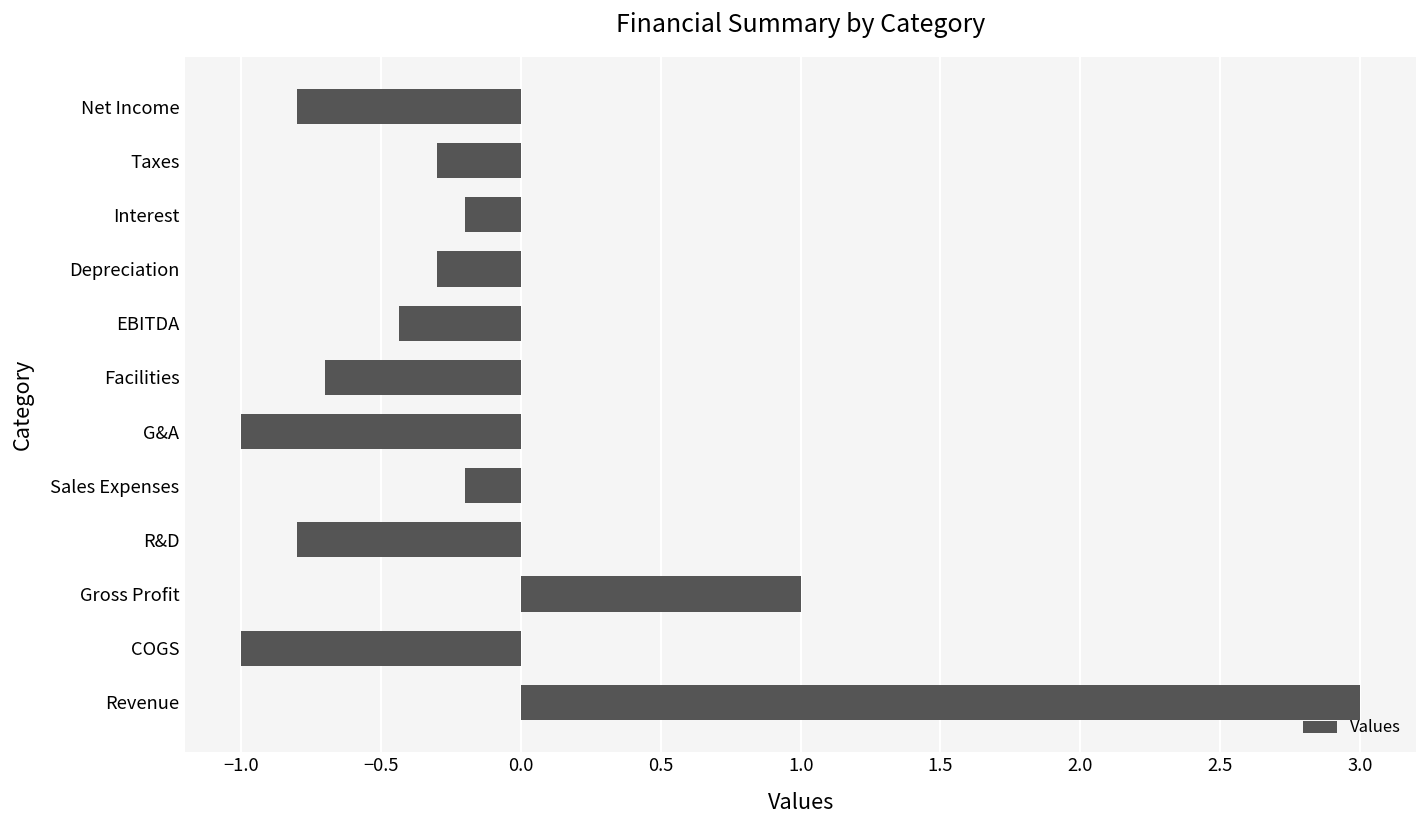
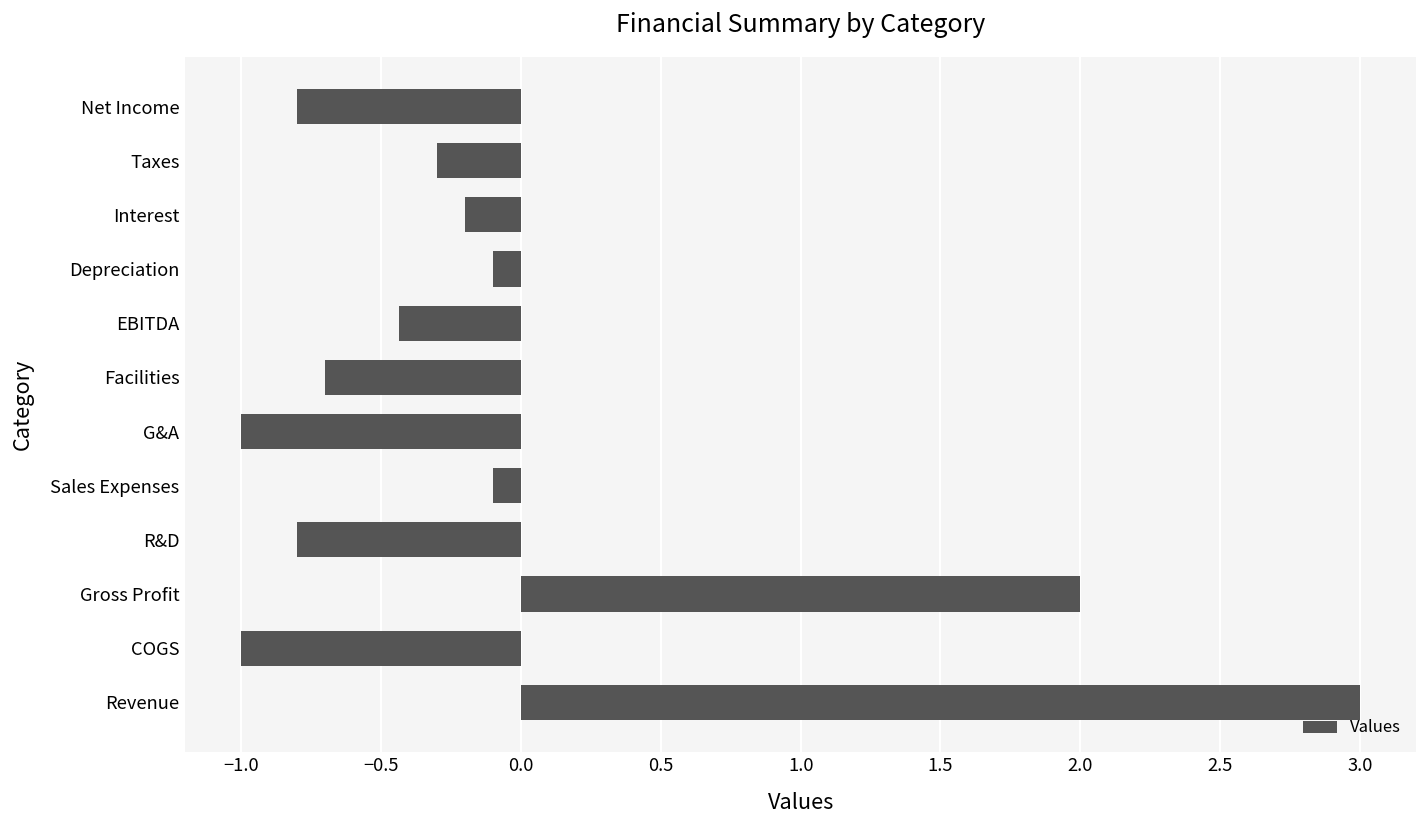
  {
    "Net Income": -0.8,
    "Taxes": -0.3,
    "Interest": -0.2,
-   "Depreciation": -0.3,
+   "Depreciation": -0.1,
    "EBITDA": -0.44,
    "Facilities": -0.7,
    "G&A": -1.0,
-   "Sales Expenses": -0.2,
+   "Sales Expenses": -0.1,
    "R&D": -0.8,
-   "Gross Profit": 1,
+   "Gross Profit": 2,
    "COGS": -1.0,
    "Revenue": 3.0
  }
